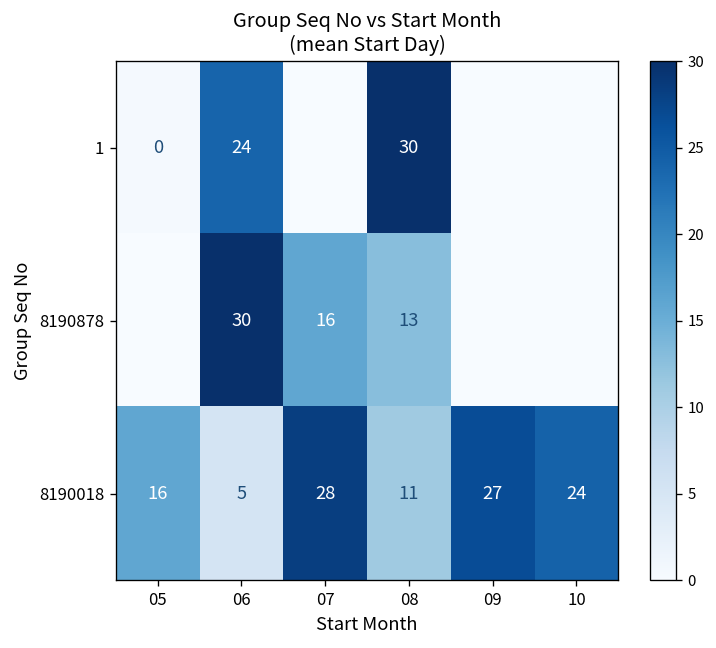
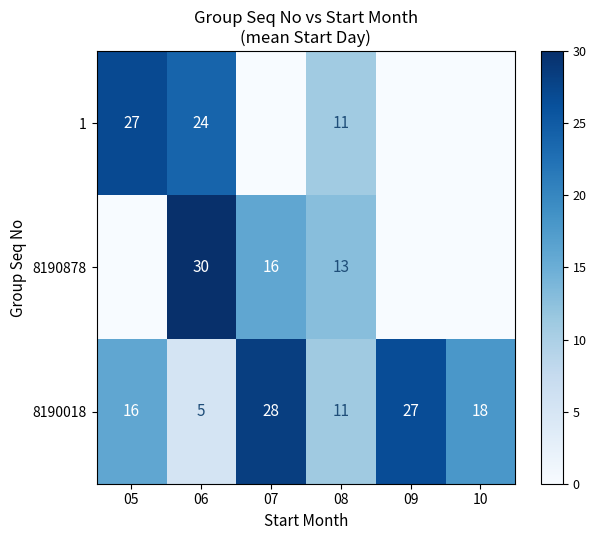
  {
    "1": {
-     "05": 0,
+     "05": 27,
      "06": 24,
-     "08": 30
+     "08": 11
    },
    "8190878": {
      "06": 30,
      "07": 16,
      "08": 13
    },
    "8190018": {
      "05": 16,
      "06": 5,
      "07": 28,
      "08": 11,
      "09": 27,
-     "10": 24
+     "10": 18
    }
  }
